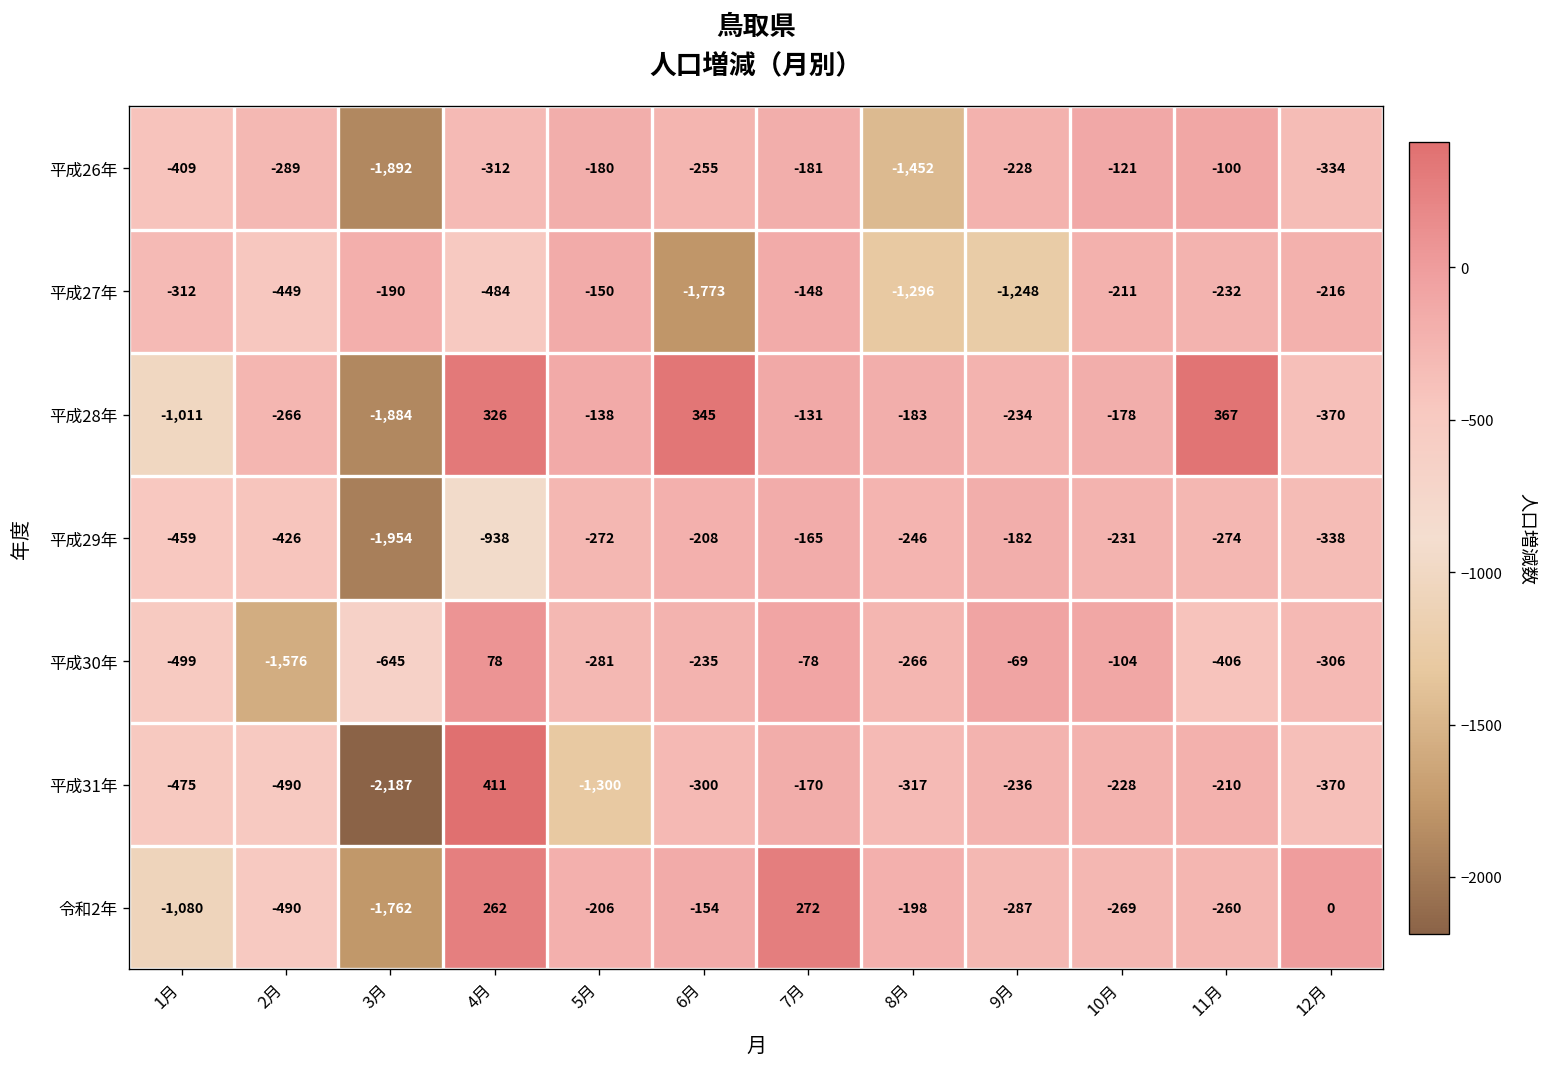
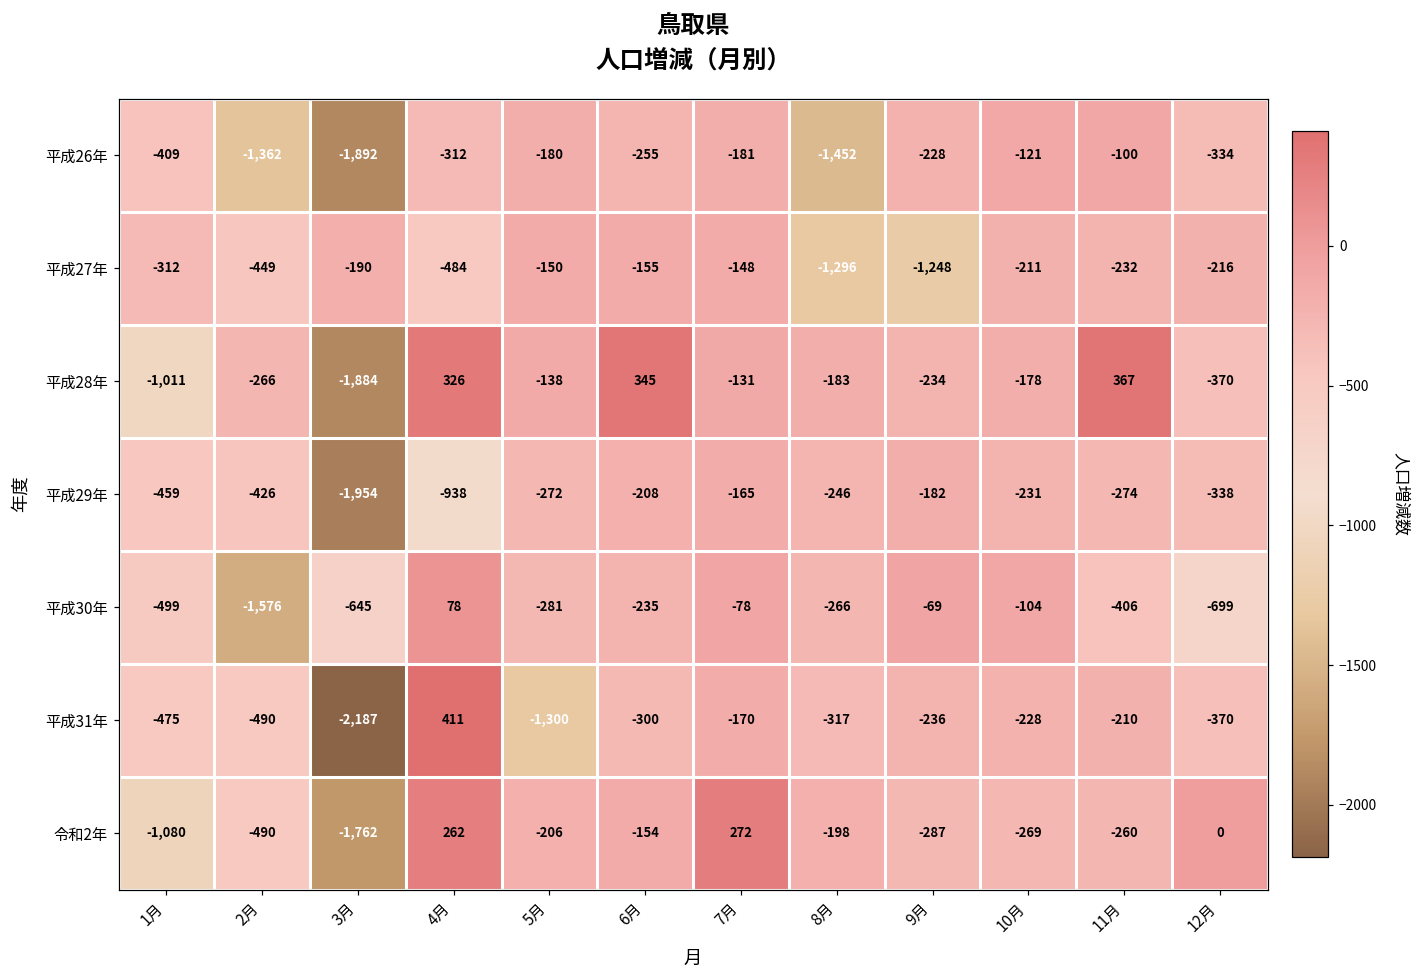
  {
    "平成26年": {
      "1月": "-409",
-     "2月": "-289",
+     "2月": "-1,362",
      "3月": "-1,892",
      "4月": "-312",
      "5月": "-180",
      "6月": "-255",
      "7月": "-181",
      "8月": "-1,452",
      "9月": "-228",
      "10月": "-121",
      "11月": "-100",
      "12月": "-334"
    },
    "平成27年": {
      "1月": "-312",
      "2月": "-449",
      "3月": "-190",
      "4月": "-484",
      "5月": "-150",
-     "6月": "-1,773",
+     "6月": "-155",
      "7月": "-148",
      "8月": "-1,296",
      "9月": "-1,248",
      "10月": "-211",
      "11月": "-232",
      "12月": "-216"
    },
    "平成28年": {
      "1月": "-1,011",
      "2月": "-266",
      "3月": "-1,884",
      "4月": "326",
      "5月": "-138",
      "6月": "345",
      "7月": "-131",
      "8月": "-183",
      "9月": "-234",
      "10月": "-178",
      "11月": "367",
      "12月": "-370"
    },
    "平成29年": {
      "1月": "-459",
      "2月": "-426",
      "3月": "-1,954",
      "4月": "-938",
      "5月": "-272",
      "6月": "-208",
      "7月": "-165",
      "8月": "-246",
      "9月": "-182",
      "10月": "-231",
      "11月": "-274",
      "12月": "-338"
    },
    "平成30年": {
      "1月": "-499",
      "2月": "-1,576",
      "3月": "-645",
      "4月": "78",
      "5月": "-281",
      "6月": "-235",
      "7月": "-78",
      "8月": "-266",
      "9月": "-69",
      "10月": "-104",
      "11月": "-406",
-     "12月": "-306"
+     "12月": "-699"
    },
    "平成31年": {
      "1月": "-475",
      "2月": "-490",
      "3月": "-2,187",
      "4月": "411",
      "5月": "-1,300",
      "6月": "-300",
      "7月": "-170",
      "8月": "-317",
      "9月": "-236",
      "10月": "-228",
      "11月": "-210",
      "12月": "-370"
    },
    "令和2年": {
      "1月": "-1,080",
      "2月": "-490",
      "3月": "-1,762",
      "4月": "262",
      "5月": "-206",
      "6月": "-154",
      "7月": "272",
      "8月": "-198",
      "9月": "-287",
      "10月": "-269",
      "11月": "-260",
      "12月": "0"
    }
  }
